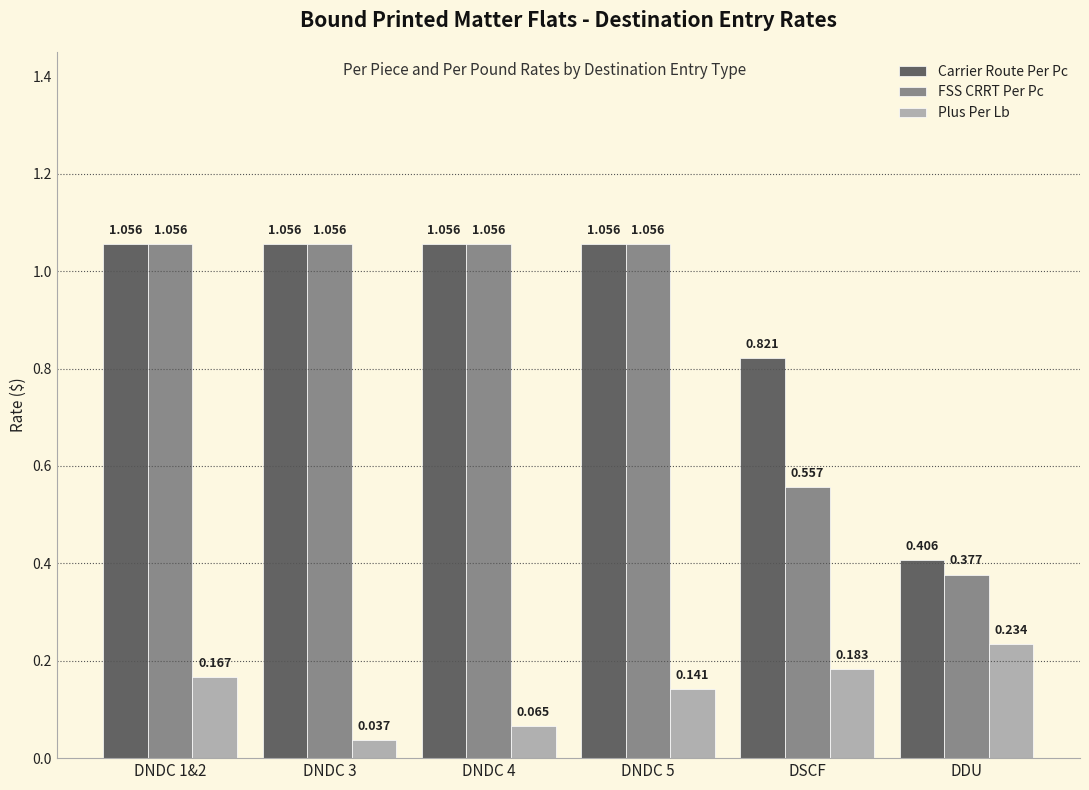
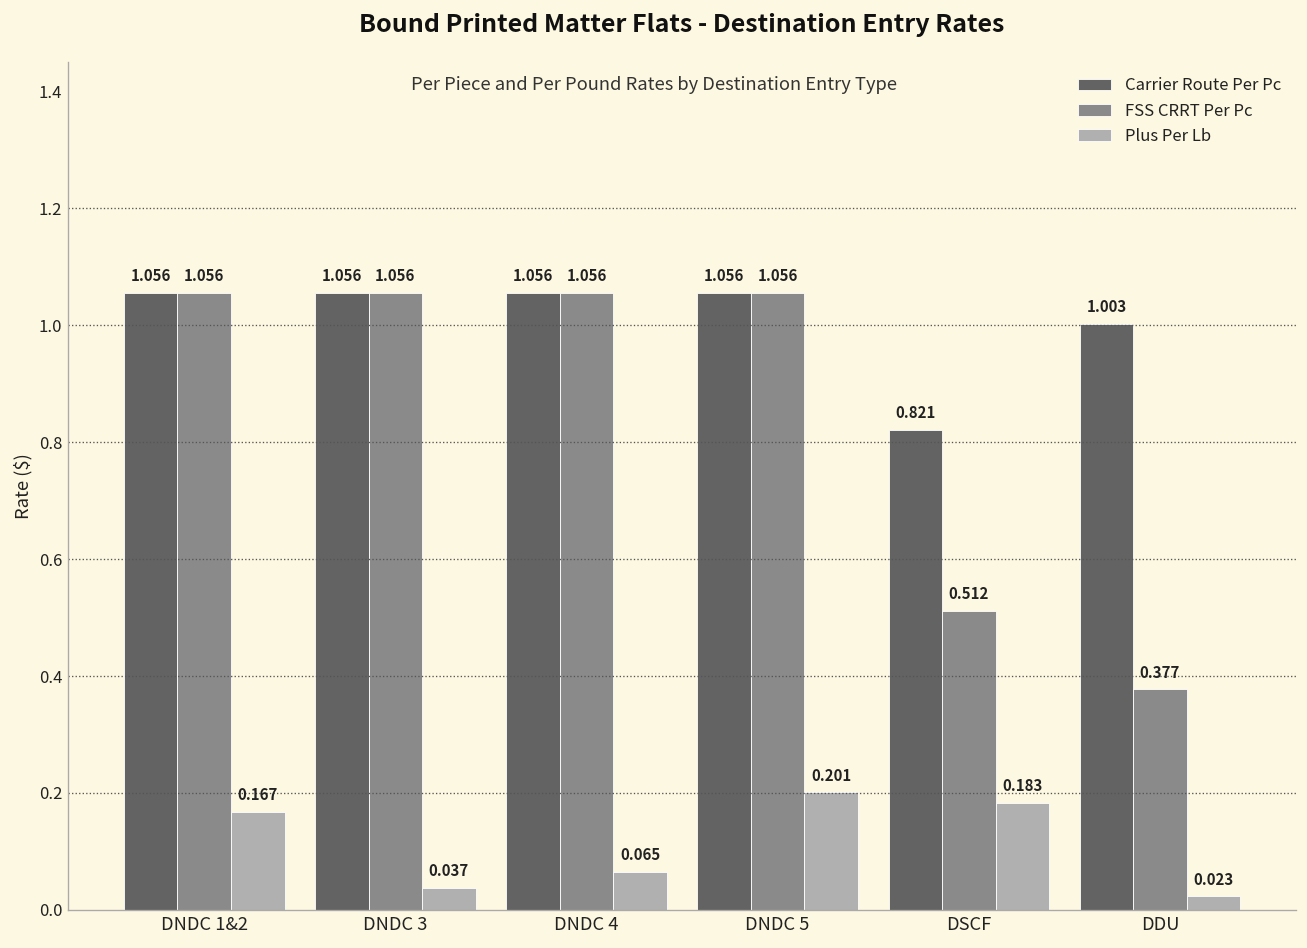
  {
    "Carrier Route Per Pc": {
      "DNDC 1&2": 1.056,
      "DNDC 3": 1.056,
      "DNDC 4": 1.056,
      "DNDC 5": 1.056,
      "DSCF": 0.821,
-     "DDU": 0.406
+     "DDU": 1.003
    },
    "FSS CRRT Per Pc": {
      "DNDC 1&2": 1.056,
      "DNDC 3": 1.056,
      "DNDC 4": 1.056,
      "DNDC 5": 1.056,
-     "DSCF": 0.557,
+     "DSCF": 0.512,
      "DDU": 0.377
    },
    "Plus Per Lb": {
      "DNDC 1&2": 0.167,
      "DNDC 3": 0.037,
      "DNDC 4": 0.065,
-     "DNDC 5": 0.141,
+     "DNDC 5": 0.201,
      "DSCF": 0.183,
-     "DDU": 0.234
+     "DDU": 0.023
    }
  }
